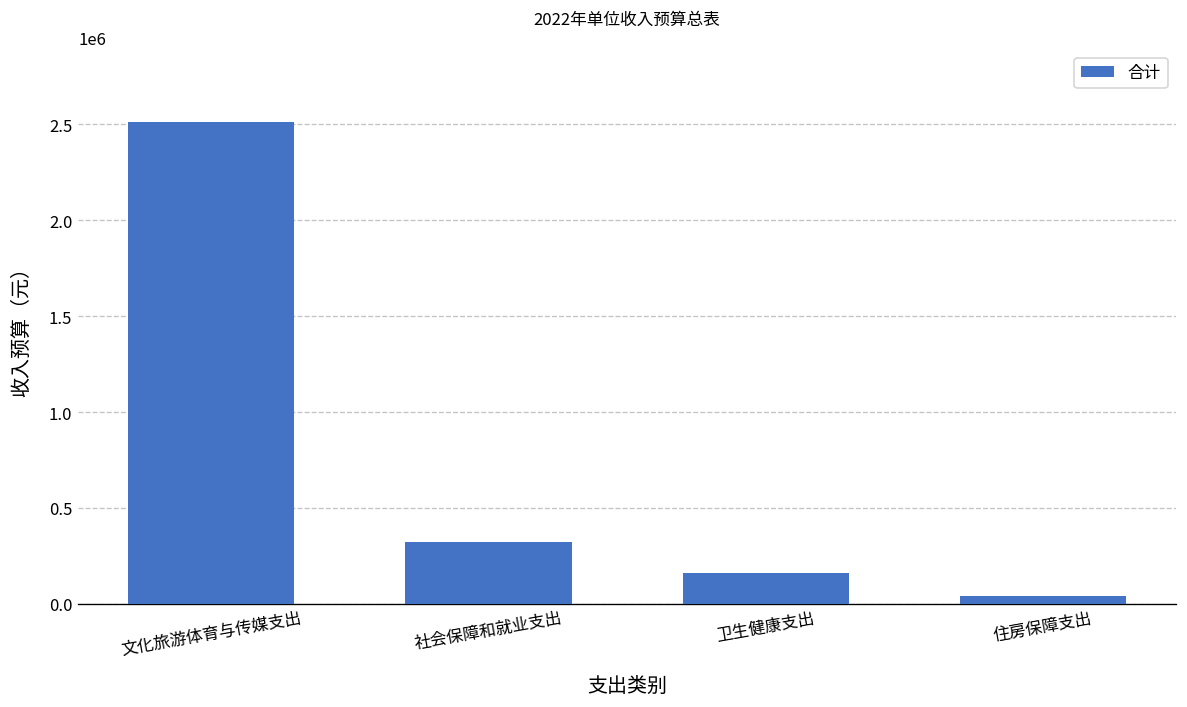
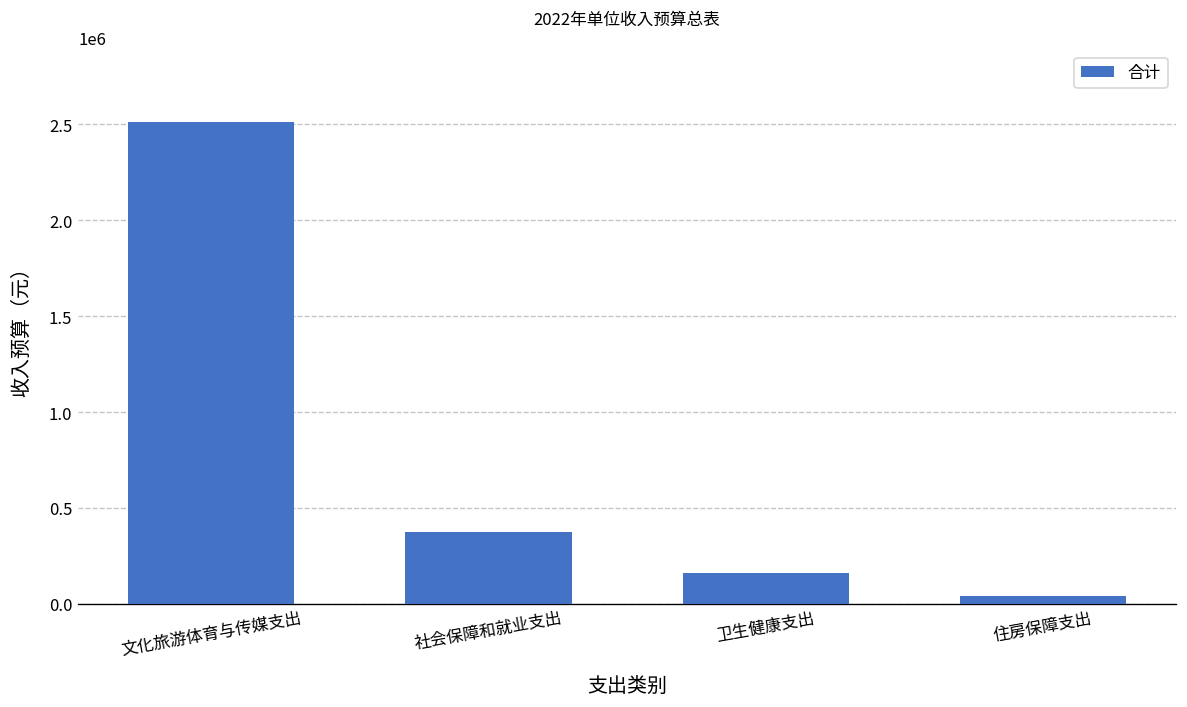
  {
    "文化旅游体育与传媒支出": 2520000,
-   "社会保障和就业支出": 320000,
+   "社会保障和就业支出": 380000,
    "卫生健康支出": 160000,
    "住房保障支出": 40000
  }
